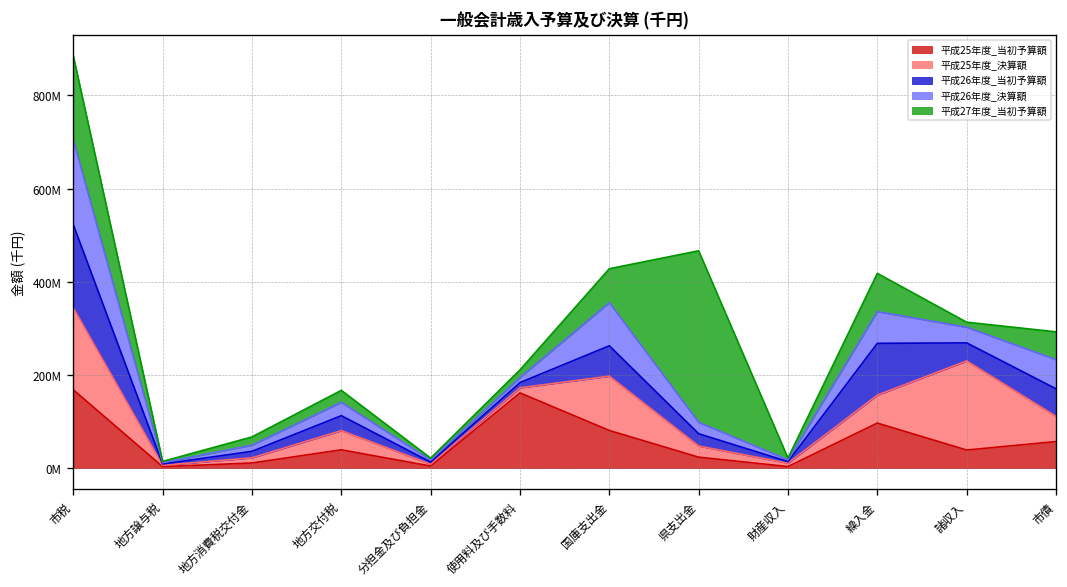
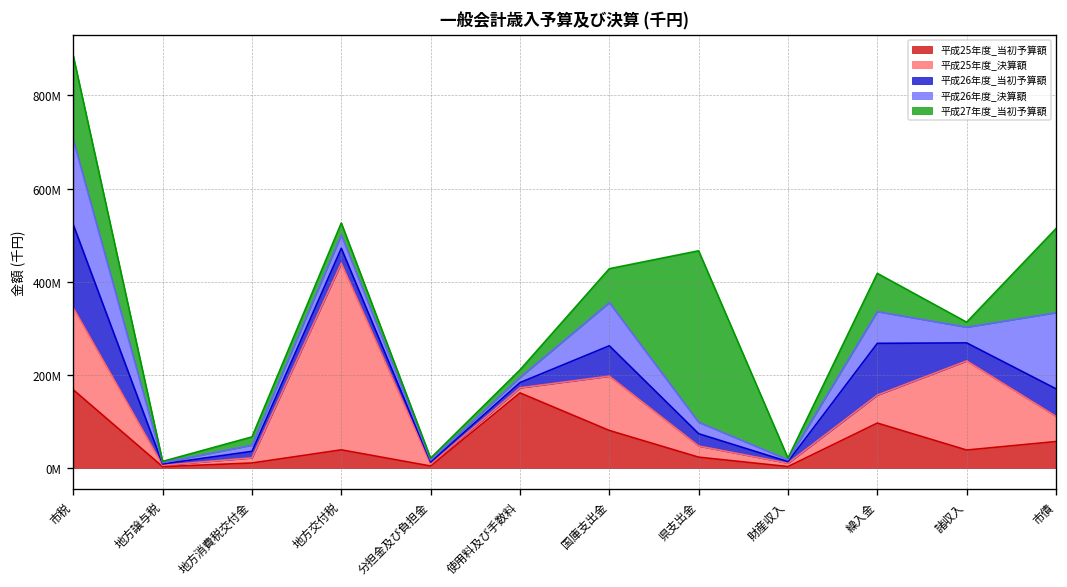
  {
    "平成25年度_当初予算額": {
      "市税": 170000000,
      "地方消費税交付金": 10000000,
      "地方交付税": 40000000,
      "使用料及び手数料": 160000000,
      "国庫支出金": 80000000,
      "県支出金": 20000000,
      "財産収入": 0,
      "繰入金": 100000000,
      "諸収入": 40000000,
      "市債": 60000000
    },
    "平成25年度_決算額": {
      "市税": 180000000,
      "地方消費税交付金": 10000000,
-     "地方交付税": 40000000,
+     "地方交付税": 400000000,
      "使用料及び手数料": 10000000,
      "国庫支出金": 120000000,
      "県支出金": 20000000,
      "繰入金": 60000000,
      "諸収入": 190000000,
      "市債": 50000000
    },
    "平成26年度_当初予算額": {
      "市税": 180000000,
      "地方消費税交付金": 10000000,
      "地方交付税": 30000000,
      "使用料及び手数料": 10000000,
      "国庫支出金": 70000000,
      "県支出金": 30000000,
      "繰入金": 110000000,
      "諸収入": 40000000,
      "市債": 60000000
    },
    "平成26年度_決算額": {
      "市税": 180000000,
      "地方消費税交付金": 10000000,
      "地方交付税": 30000000,
      "使用料及び手数料": 10000000,
      "国庫支出金": 90000000,
      "県支出金": 20000000,
      "繰入金": 70000000,
      "諸収入": 30000000,
-     "市債": 60000000
+     "市債": 160000000
    },
    "平成27年度_当初予算額": {
      "市税": 180000000,
      "地方消費税交付金": 20000000,
      "地方交付税": 30000000,
      "使用料及び手数料": 20000000,
      "国庫支出金": 70000000,
      "県支出金": 370000000,
      "繰入金": 80000000,
      "諸収入": 10000000,
-     "市債": 60000000
+     "市債": 180000000
    }
  }
